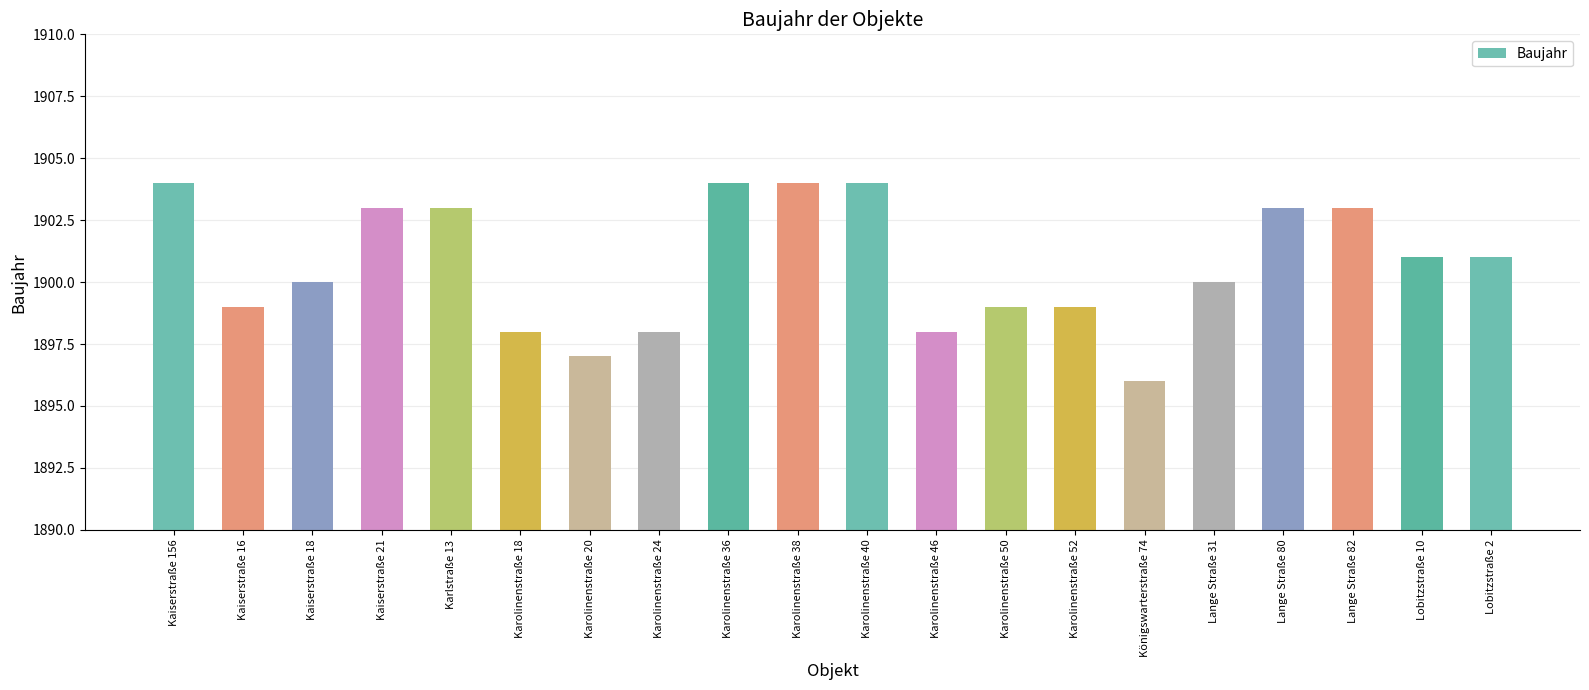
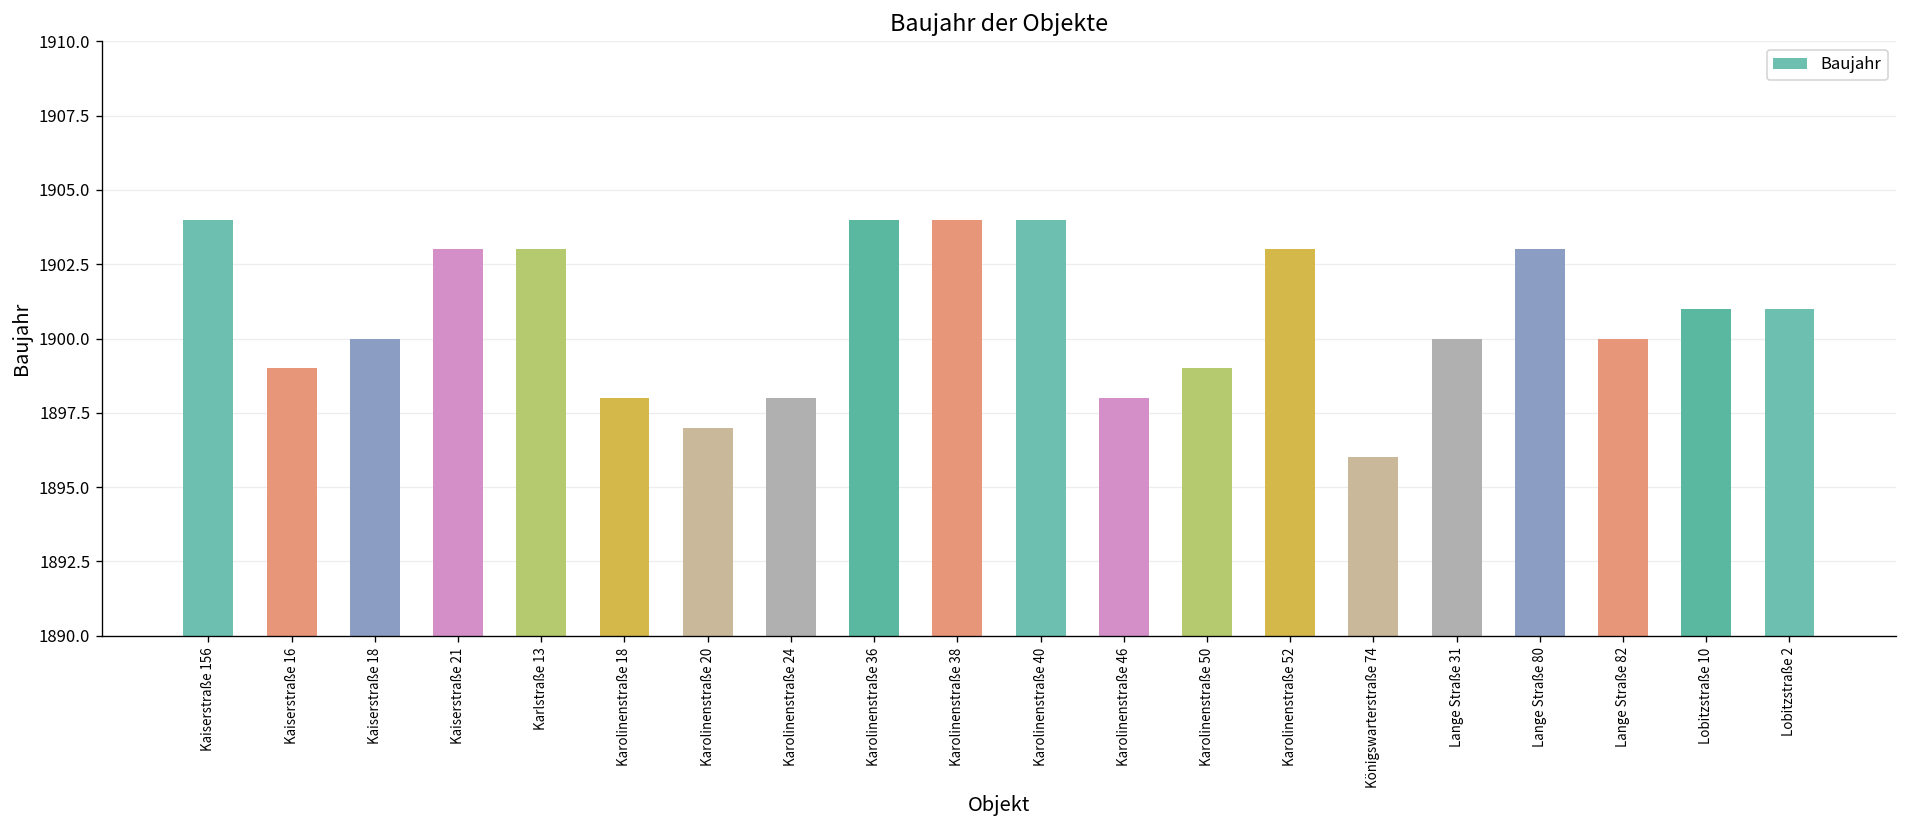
  {
    "Kaiserstraße 156": 1904,
    "Kaiserstraße 16": 1899,
    "Kaiserstraße 18": 1900,
    "Kaiserstraße 21": 1903,
    "Karlstraße 13": 1903,
    "Karolinenstraße 18": 1898,
    "Karolinenstraße 20": 1897,
    "Karolinenstraße 24": 1898,
    "Karolinenstraße 36": 1904,
    "Karolinenstraße 38": 1904,
    "Karolinenstraße 40": 1904,
    "Karolinenstraße 46": 1898,
    "Karolinenstraße 50": 1899,
-   "Karolinenstraße 52": 1899,
+   "Karolinenstraße 52": 1903,
    "Königswarterstraße 74": 1896,
    "Lange Straße 31": 1900,
    "Lange Straße 80": 1903,
-   "Lange Straße 82": 1903,
+   "Lange Straße 82": 1900,
    "Lobitzstraße 10": 1901,
    "Lobitzstraße 2": 1901
  }
